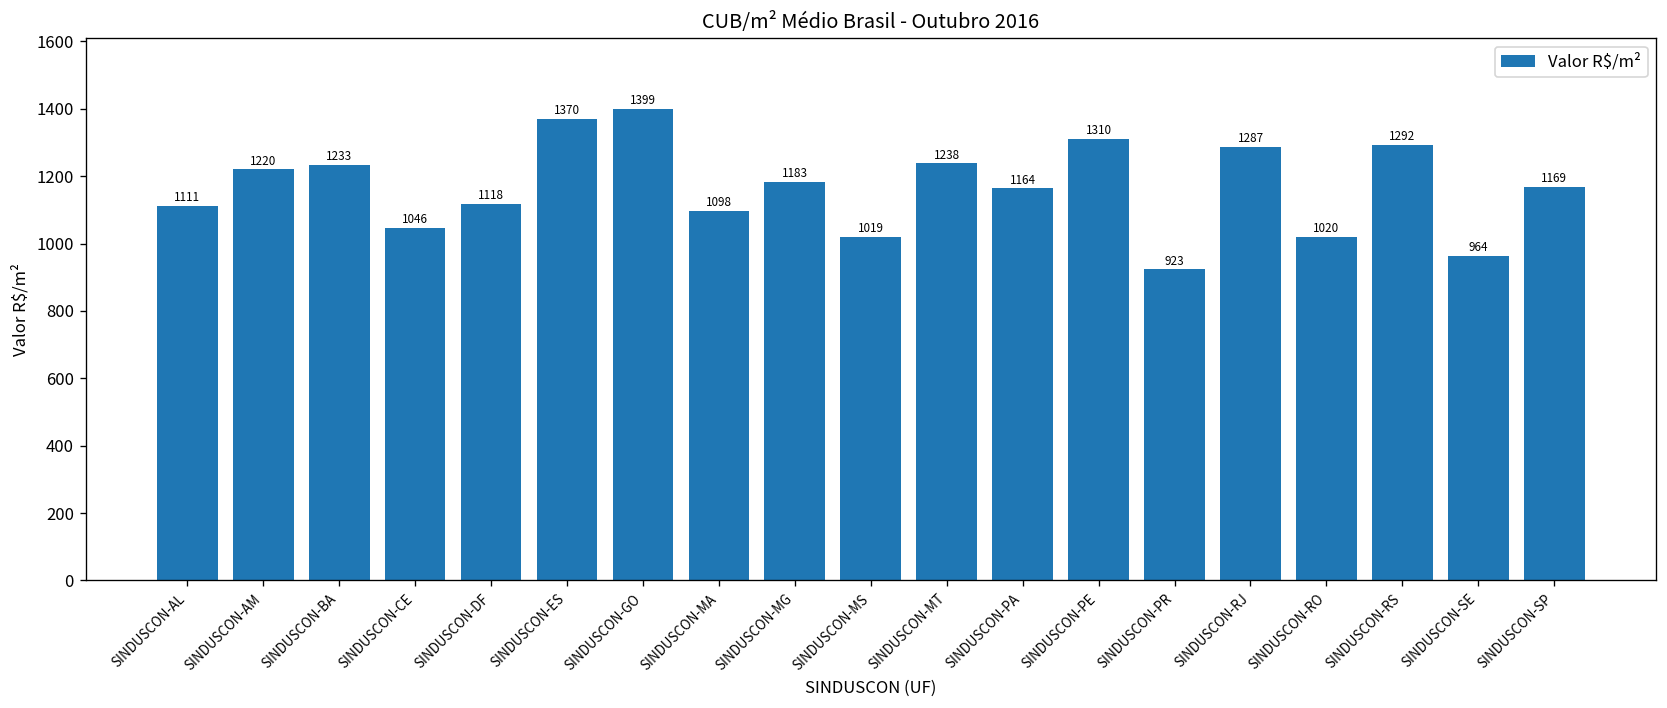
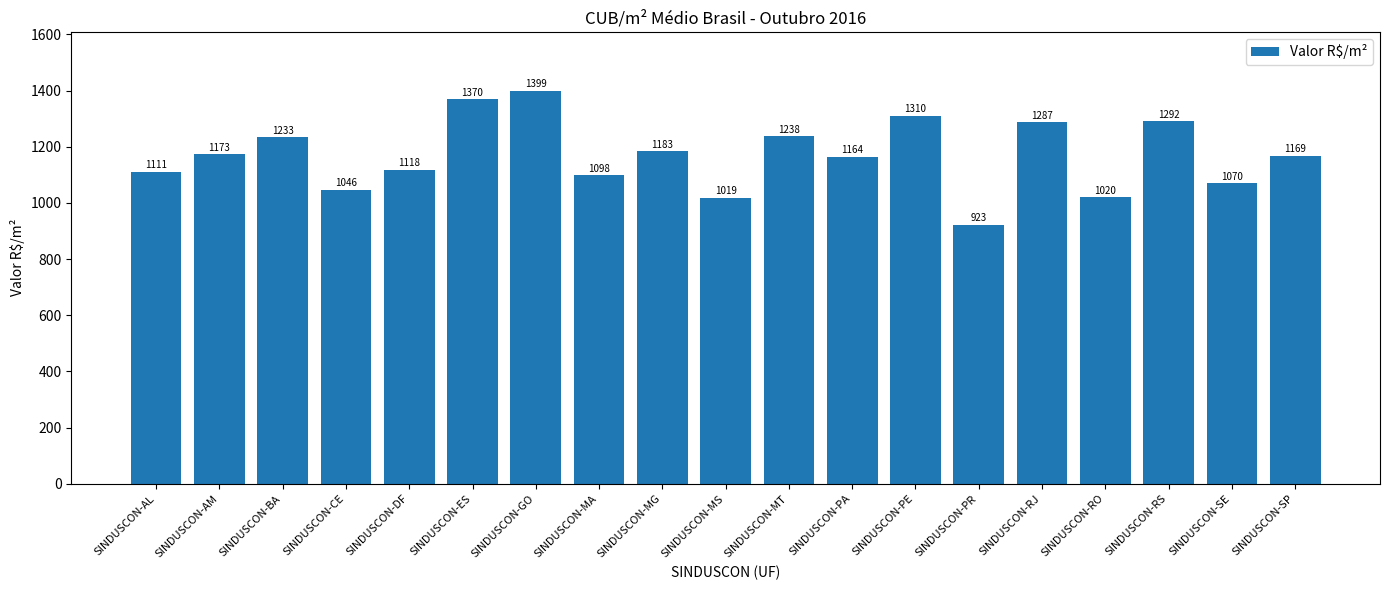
  {
    "SINDUSCON-AL": 1111,
-   "SINDUSCON-AM": 1220,
+   "SINDUSCON-AM": 1173,
    "SINDUSCON-BA": 1233,
    "SINDUSCON-CE": 1046,
    "SINDUSCON-DF": 1118,
    "SINDUSCON-ES": 1370,
    "SINDUSCON-GO": 1399,
    "SINDUSCON-MA": 1098,
    "SINDUSCON-MG": 1183,
    "SINDUSCON-MS": 1019,
    "SINDUSCON-MT": 1238,
    "SINDUSCON-PA": 1164,
    "SINDUSCON-PE": 1310,
    "SINDUSCON-PR": 923,
    "SINDUSCON-RJ": 1287,
    "SINDUSCON-RO": 1020,
    "SINDUSCON-RS": 1292,
-   "SINDUSCON-SE": 964,
+   "SINDUSCON-SE": 1070,
    "SINDUSCON-SP": 1169
  }
